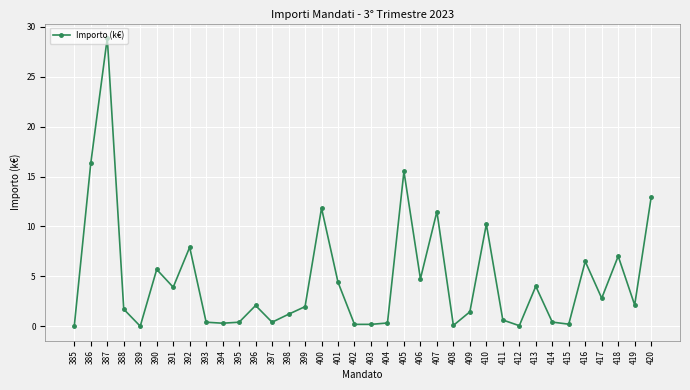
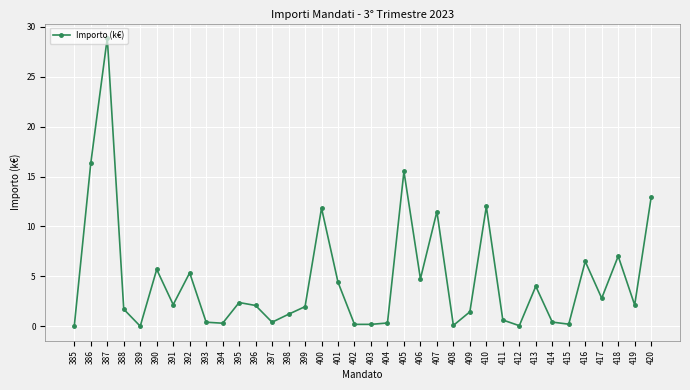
  {
    "385": 0,
    "386": 16,
    "388": 2,
    "389": 0,
    "390": 6,
-   "391": 4,
-   "392": 8,
+   "391": 2,
+   "392": 5,
    "393": 0,
    "394": 0,
-   "395": 0,
+   "395": 2,
    "396": 2,
    "397": 0,
    "398": 1,
    "399": 2,
    "400": 12,
    "401": 4,
    "402": 0,
    "403": 0,
    "404": 0,
    "405": 16,
    "406": 5,
    "407": 11,
    "408": 0,
    "409": 1,
-   "410": 10,
+   "410": 12,
    "411": 1,
    "412": 0,
    "413": 4,
    "414": 0,
    "415": 0,
    "416": 6,
    "417": 3,
    "418": 7,
    "419": 2,
    "420": 13
  }
